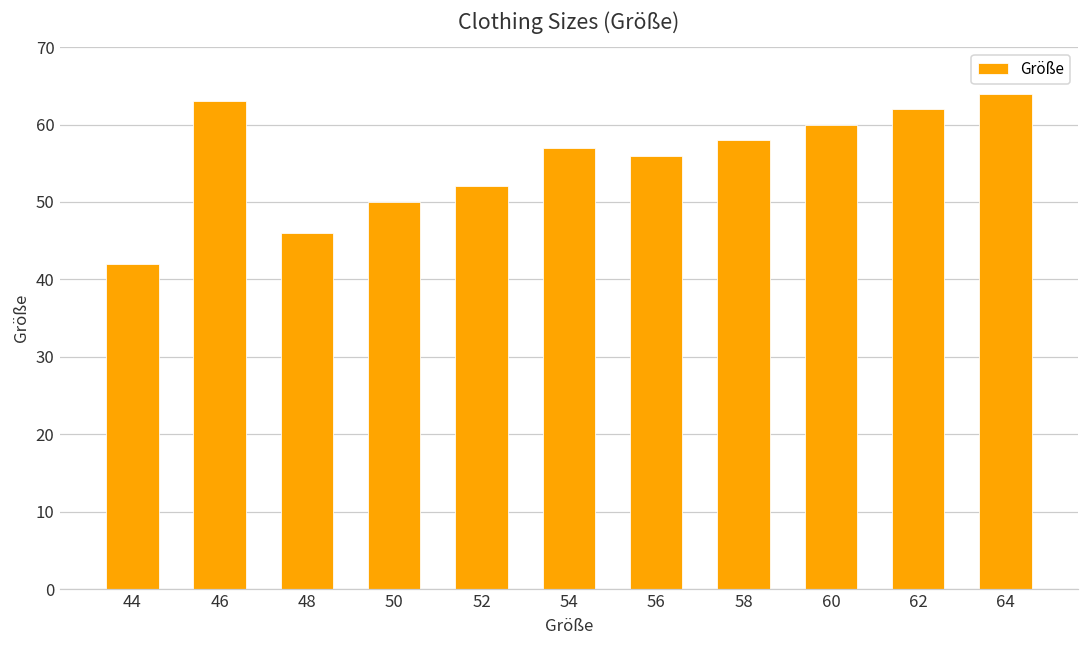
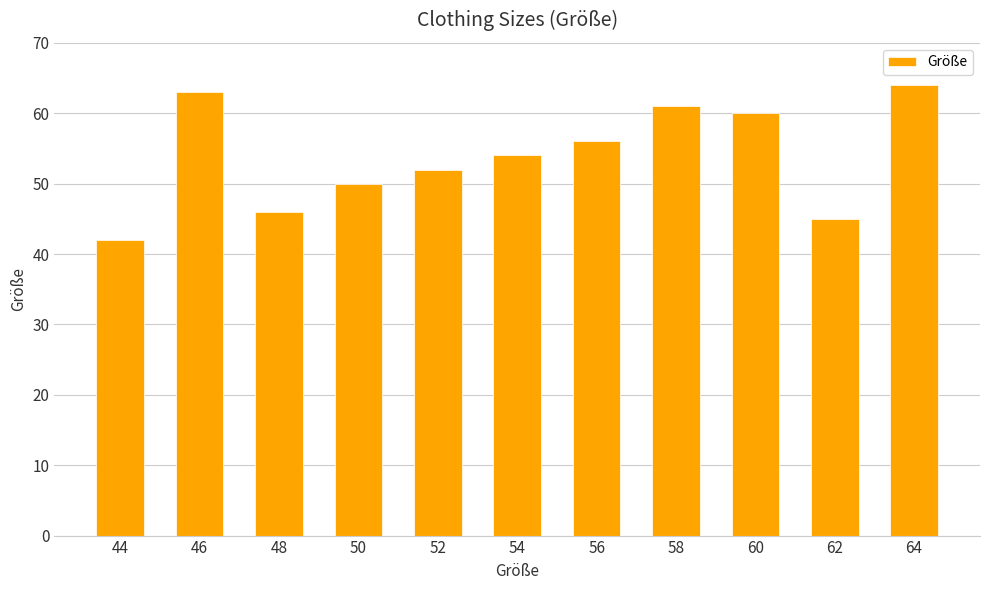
  {
    "44": 42,
    "46": 63,
    "48": 46,
    "50": 50,
    "52": 52,
-   "54": 57,
+   "54": 54,
    "56": 56,
-   "58": 58,
+   "58": 61,
    "60": 60,
-   "62": 62,
+   "62": 45,
    "64": 64
  }
